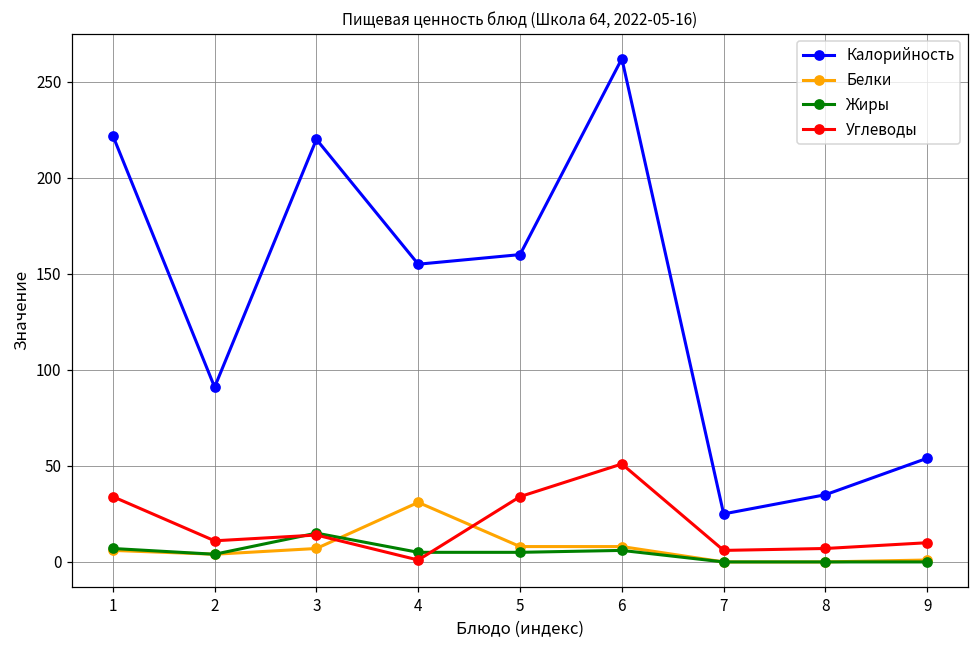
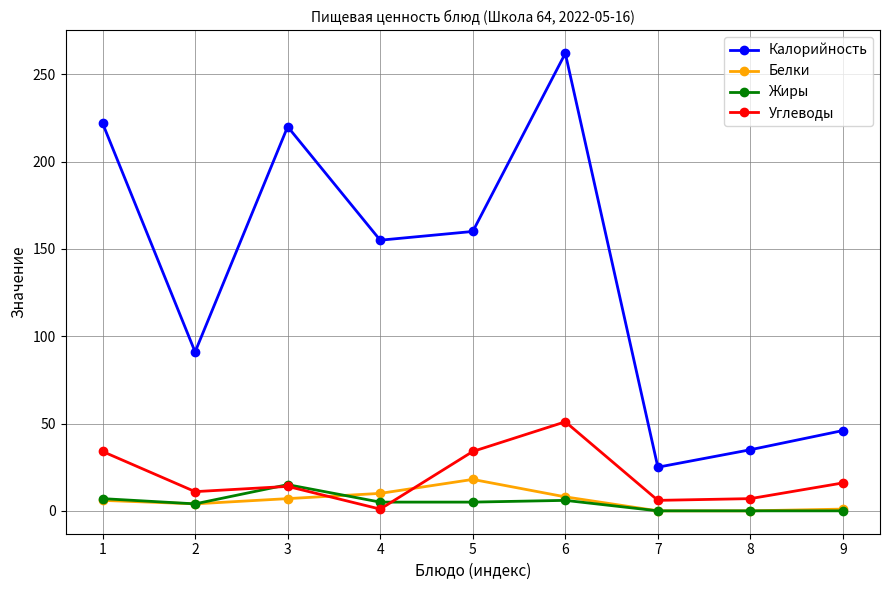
  {
    "Калорийность": {
      "1": 222,
      "2": 91,
      "3": 220,
      "4": 155,
      "5": 160,
      "6": 262,
      "7": 25,
      "8": 35,
-     "9": 54
+     "9": 46
    },
    "Белки": {
      "3": 7,
-     "4": 31,
-     "5": 8,
+     "4": 10,
+     "5": 18,
      "6": 8
    },
    "Жиры": {
      "4": 5,
      "5": 5,
      "6": 6
    },
    "Углеводы": {
      "1": 34,
      "2": 11,
      "4": 1,
      "5": 34,
      "6": 51,
      "7": 6,
      "8": 7,
-     "9": 10
+     "9": 16
    }
  }
